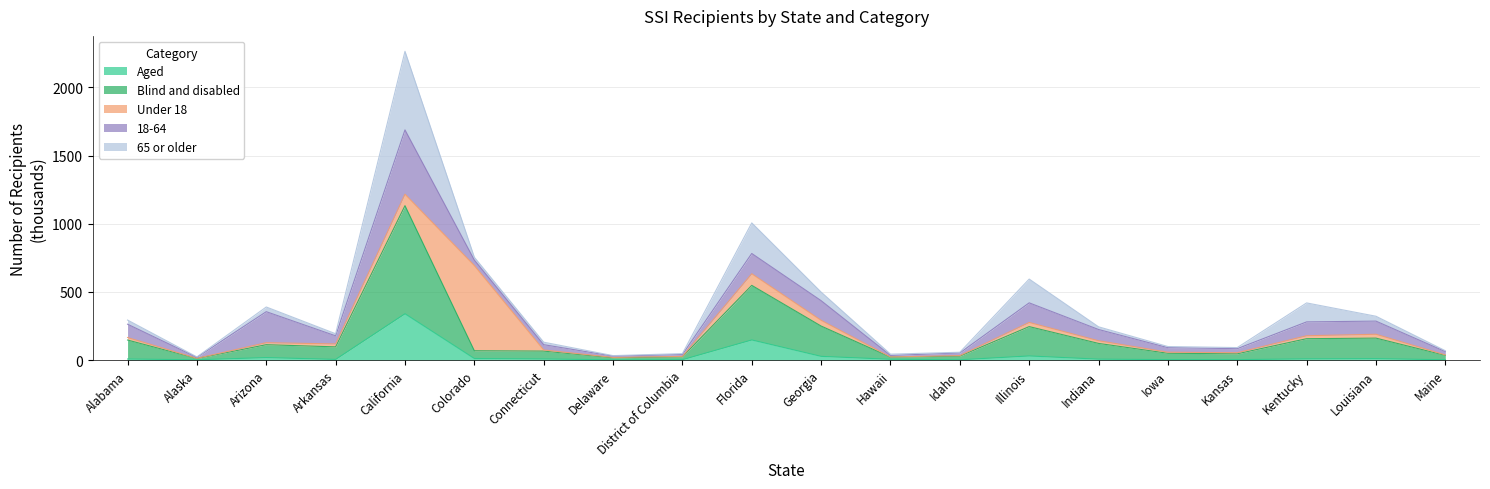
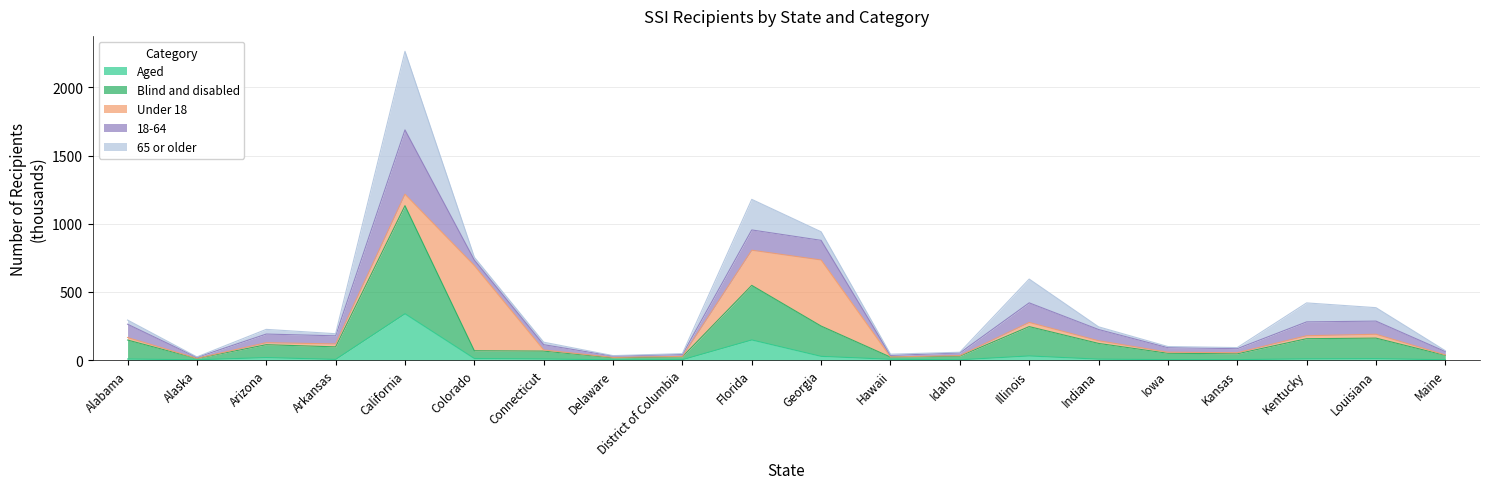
  {
    "Under 18": {
      "Arkansas": 20,
      "California": 80,
      "Colorado": 630,
-     "Florida": 90,
-     "Georgia": 40,
+     "Florida": 260,
+     "Georgia": 480,
      "Illinois": 30,
      "Indiana": 20,
      "Kentucky": 20,
      "Louisiana": 30
    },
    "18-64": {
      "Alabama": 100,
-     "Arizona": 230,
+     "Arizona": 60,
      "California": 470,
      "Colorado": 40,
      "Florida": 150,
      "Georgia": 140,
      "Illinois": 140,
      "Indiana": 80,
      "Kentucky": 100,
      "Louisiana": 100
    },
    "65 or older": {
      "Alabama": 30,
      "Arizona": 30,
      "California": 580,
      "Colorado": 20,
      "Florida": 220,
      "Georgia": 60,
      "Illinois": 170,
      "Indiana": 20,
      "Kentucky": 140,
-     "Louisiana": 40
+     "Louisiana": 100
    }
  }
